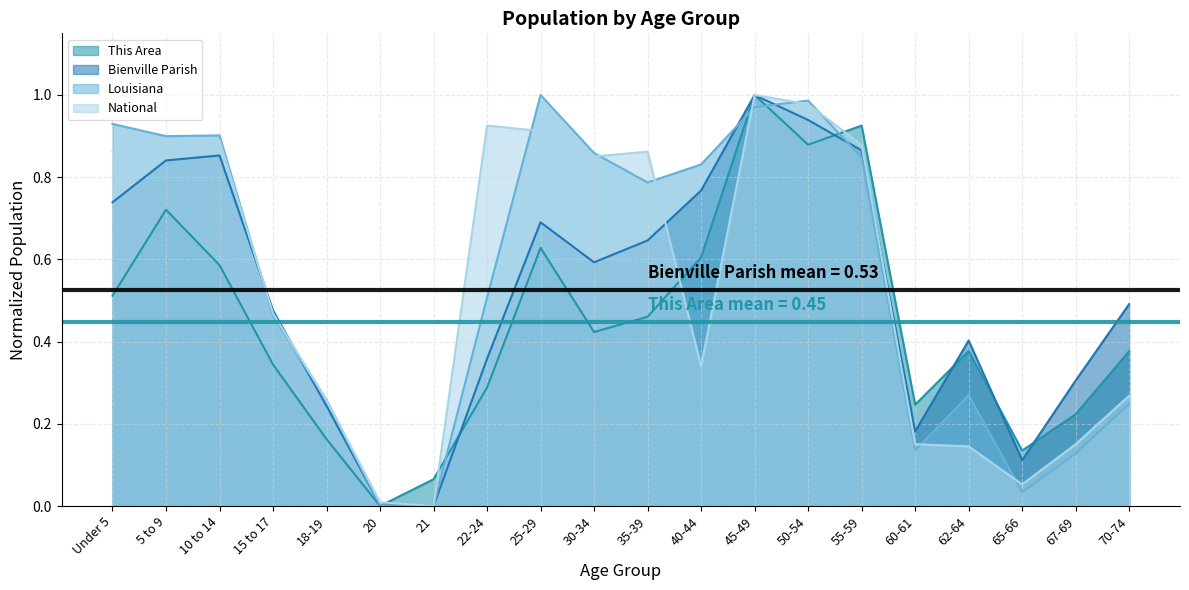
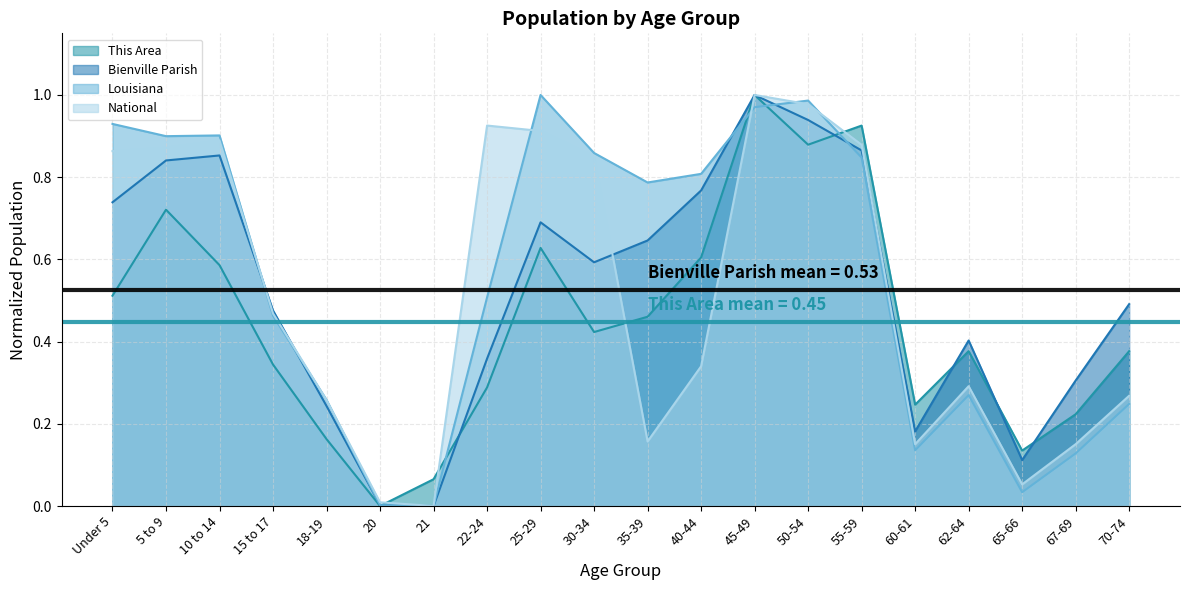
  {
    "Louisiana": {
      "Under 5": 0.93,
      "5 to 9": 0.90,
      "10 to 14": 0.90,
      "22-24": 0.51,
      "25-29": 1.00,
      "30-34": 0.86,
      "35-39": 0.79,
-     "40-44": 0.83,
+     "40-44": 0.81,
      "45-49": 0.97,
      "50-54": 0.99,
      "55-59": 0.85,
      "60-61": 0.14,
      "62-64": 0.27,
      "65-66": 0.03,
      "67-69": 0.13,
      "70-74": 0.25
    },
    "National": {
      "Under 5": 0.86,
      "5 to 9": 0.87,
      "10 to 14": 0.89,
      "20": 0.01,
      "22-24": 0.93,
      "25-29": 0.91,
      "30-34": 0.85,
-     "35-39": 0.86,
+     "35-39": 0.16,
      "40-44": 0.34,
      "50-54": 0.98,
      "55-59": 0.88,
      "60-61": 0.15,
-     "62-64": 0.15,
+     "62-64": 0.29,
      "65-66": 0.05,
      "67-69": 0.15,
      "70-74": 0.27
    }
  }
